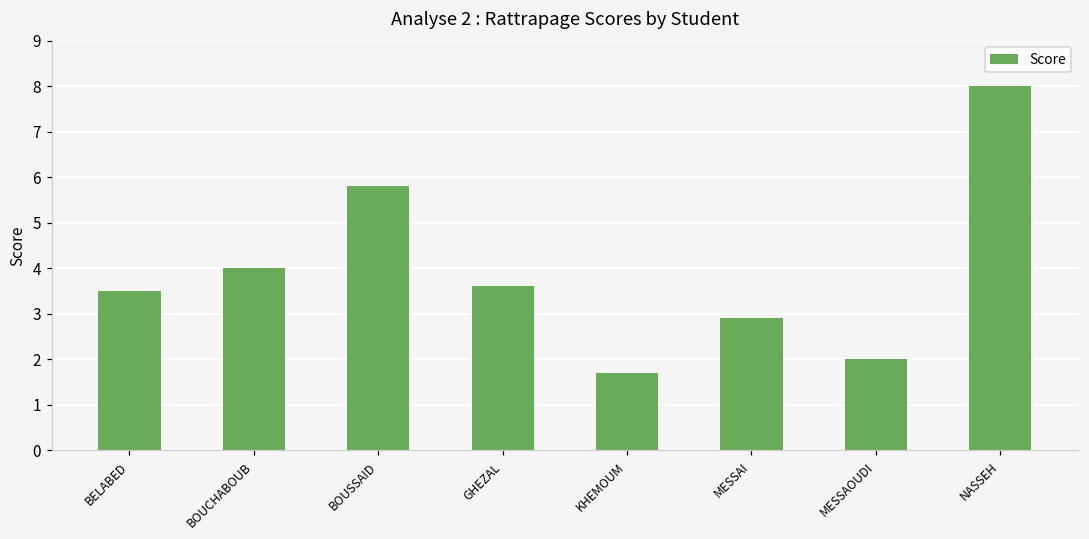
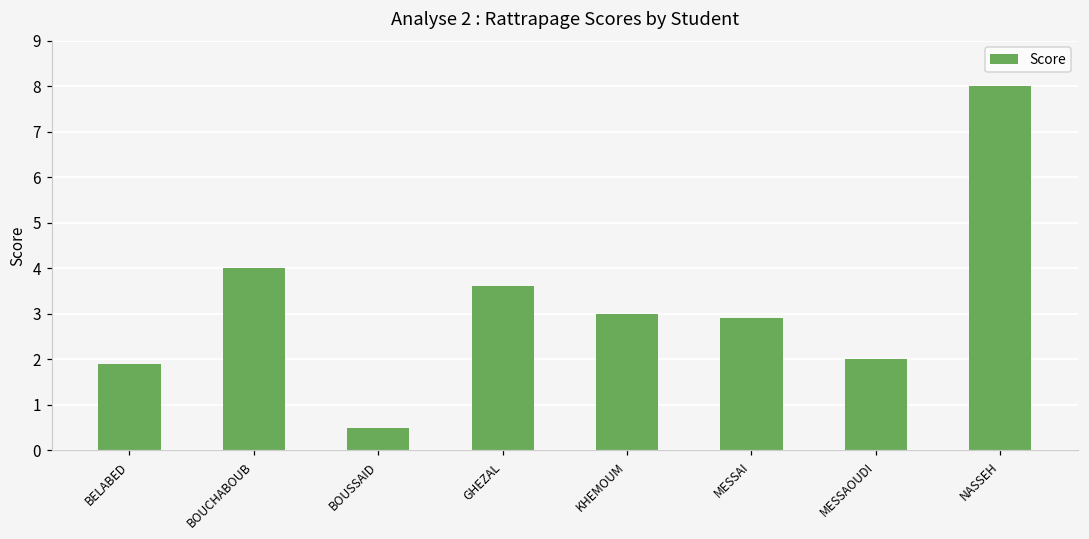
  {
-   "BELABED": 3.5,
+   "BELABED": 1.9,
    "BOUCHABOUB": 4.0,
-   "BOUSSAID": 5.8,
+   "BOUSSAID": 0.5,
    "GHEZAL": 3.6,
-   "KHEMOUM": 1.7,
+   "KHEMOUM": 3.0,
    "MESSAI": 2.9,
    "MESSAOUDI": 2.0,
    "NASSEH": 8.0
  }
